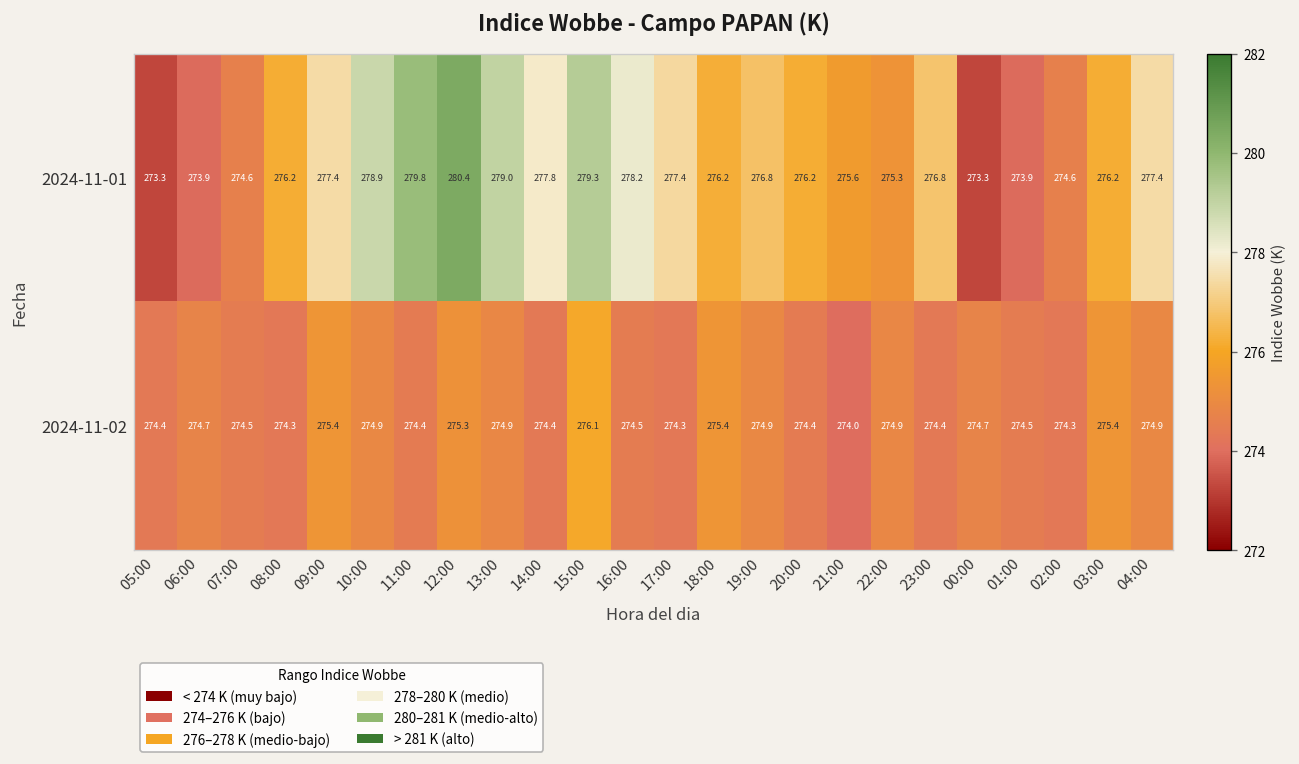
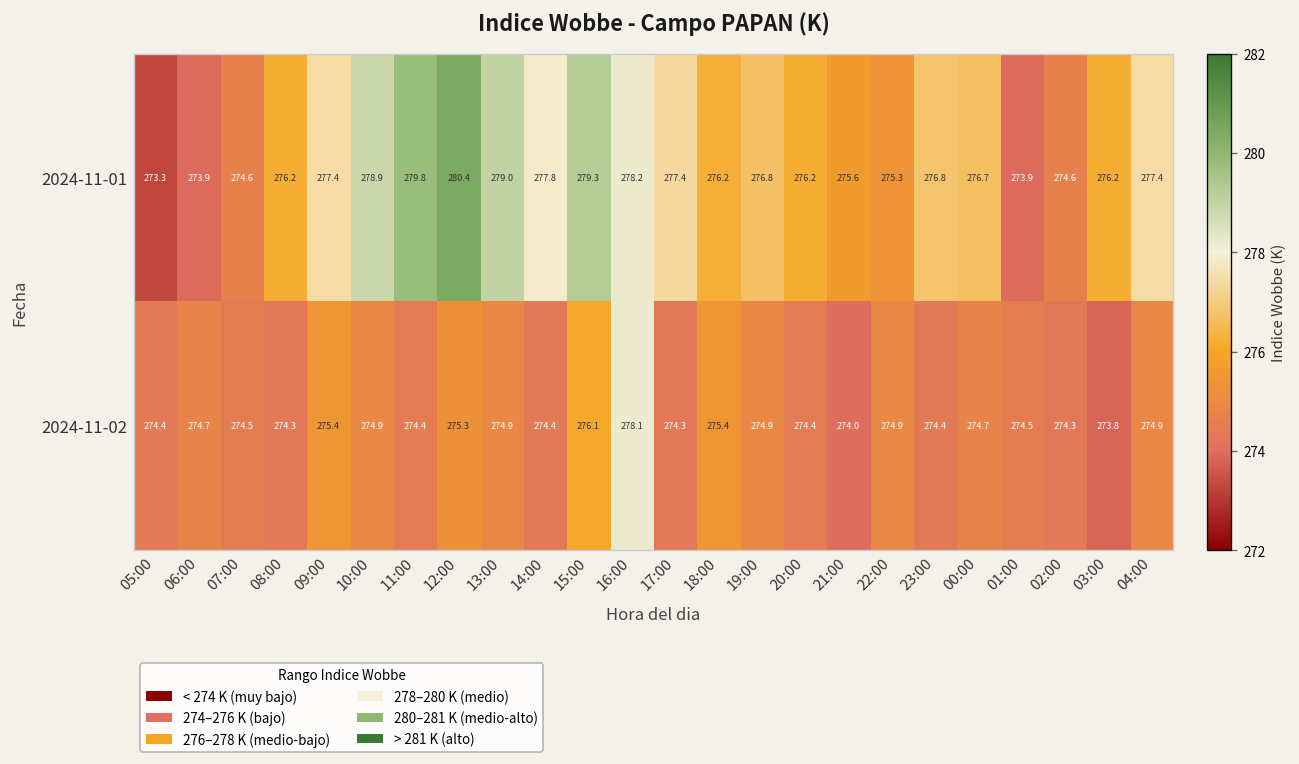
  {
    "2024-11-01": {
      "05:00": 273.3,
      "06:00": 273.9,
      "07:00": 274.6,
      "08:00": 276.2,
      "09:00": 277.4,
      "10:00": 278.9,
      "11:00": 279.8,
      "12:00": 280.4,
      "13:00": 279.0,
      "14:00": 277.8,
      "15:00": 279.3,
      "16:00": 278.2,
      "17:00": 277.4,
      "18:00": 276.2,
      "19:00": 276.8,
      "20:00": 276.2,
      "21:00": 275.6,
      "22:00": 275.3,
      "23:00": 276.8,
-     "00:00": 273.3,
+     "00:00": 276.7,
      "01:00": 273.9,
      "02:00": 274.6,
      "03:00": 276.2,
      "04:00": 277.4
    },
    "2024-11-02": {
      "05:00": 274.4,
      "06:00": 274.7,
      "07:00": 274.5,
      "08:00": 274.3,
      "09:00": 275.4,
      "10:00": 274.9,
      "11:00": 274.4,
      "12:00": 275.3,
      "13:00": 274.9,
      "14:00": 274.4,
      "15:00": 276.1,
-     "16:00": 274.5,
+     "16:00": 278.1,
      "17:00": 274.3,
      "18:00": 275.4,
      "19:00": 274.9,
      "20:00": 274.4,
      "21:00": 274.0,
      "22:00": 274.9,
      "23:00": 274.4,
      "00:00": 274.7,
      "01:00": 274.5,
      "02:00": 274.3,
-     "03:00": 275.4,
+     "03:00": 273.8,
      "04:00": 274.9
    }
  }
